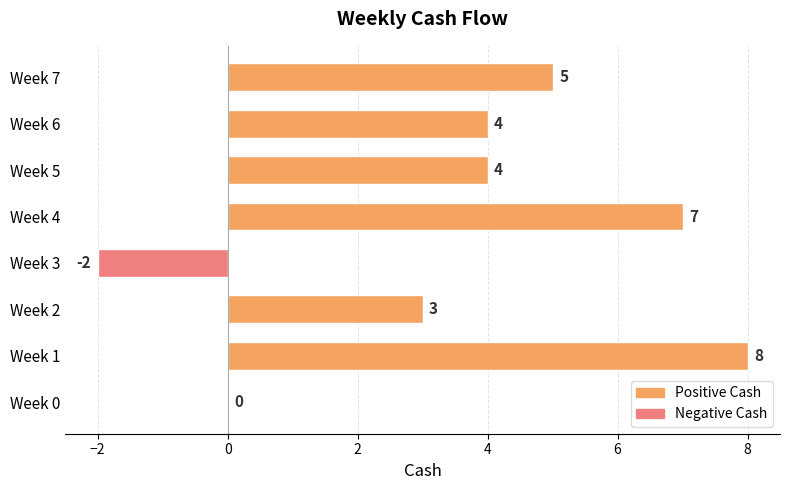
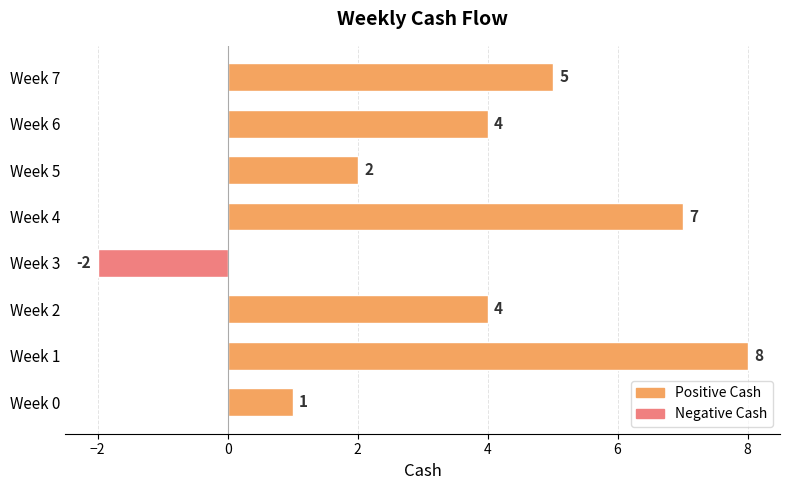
  {
    "Week 7": 5,
    "Week 6": 4,
-   "Week 5": 4,
+   "Week 5": 2,
    "Week 4": 7,
    "Week 3": -2,
-   "Week 2": 3,
+   "Week 2": 4,
    "Week 1": 8,
-   "Week 0": 0
+   "Week 0": 1
  }
